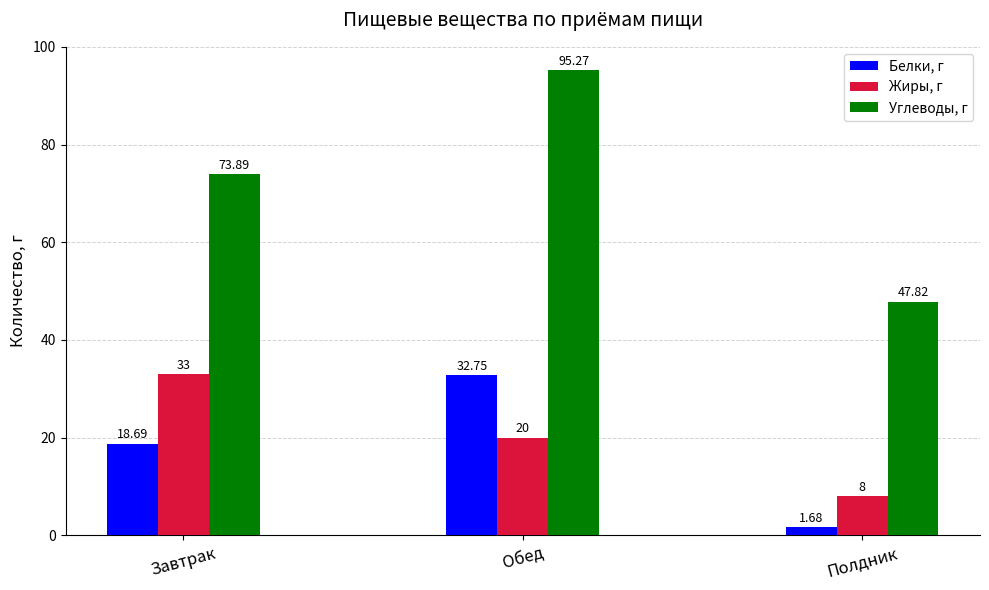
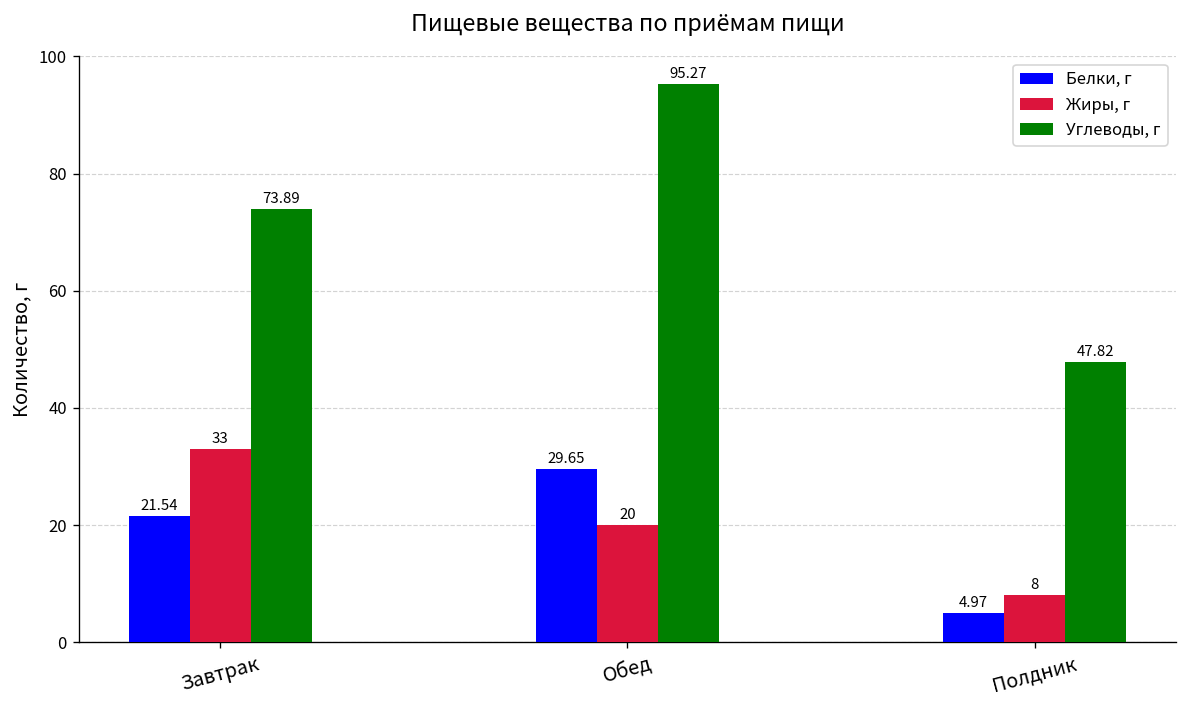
  {
    "Белки, г": {
-     "Завтрак": 18.69,
-     "Обед": 32.75,
-     "Полдник": 1.68
+     "Завтрак": 21.54,
+     "Обед": 29.65,
+     "Полдник": 4.97
    },
    "Жиры, г": {
      "Завтрак": 33,
      "Обед": 20,
      "Полдник": 8
    },
    "Углеводы, г": {
      "Завтрак": 73.89,
      "Обед": 95.27,
      "Полдник": 47.82
    }
  }
